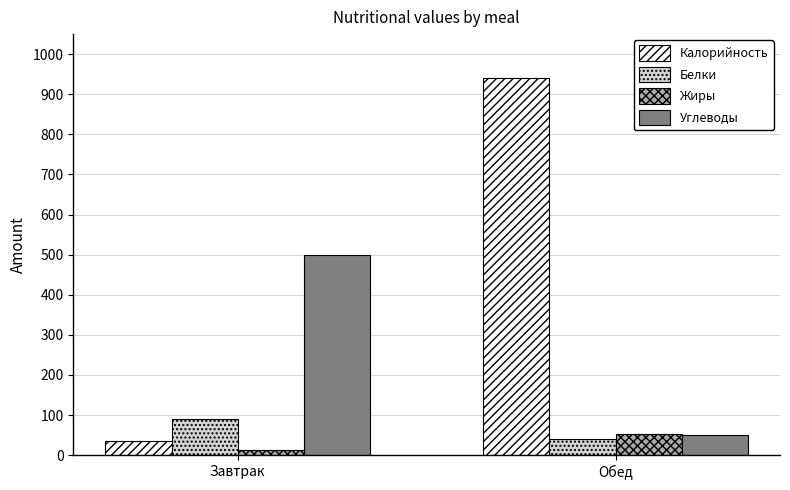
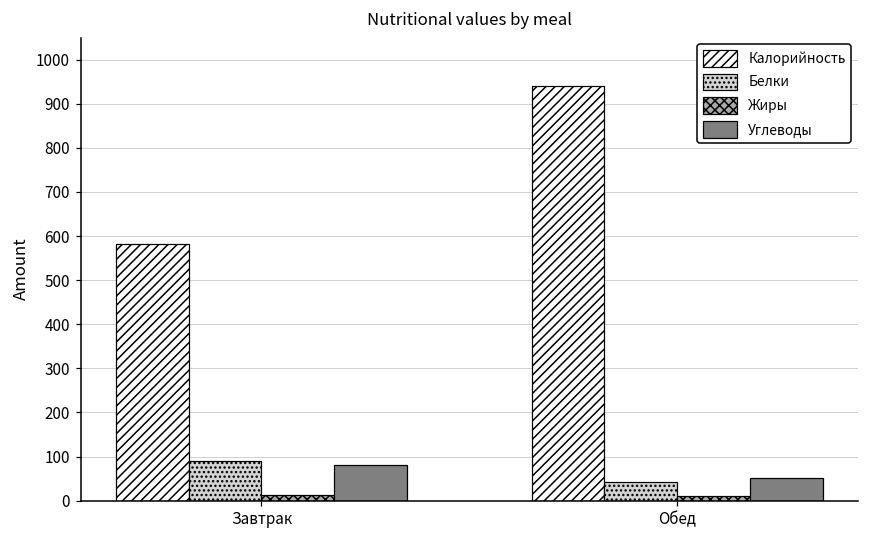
  {
    "Калорийность": {
-     "Завтрак": 30,
+     "Завтрак": 580,
      "Обед": 940
    },
    "Белки": {
      "Завтрак": 90,
      "Обед": 40
    },
    "Жиры": {
      "Завтрак": 10,
-     "Обед": 50
+     "Обед": 10
    },
    "Углеводы": {
-     "Завтрак": 500,
+     "Завтрак": 80,
      "Обед": 50
    }
  }
